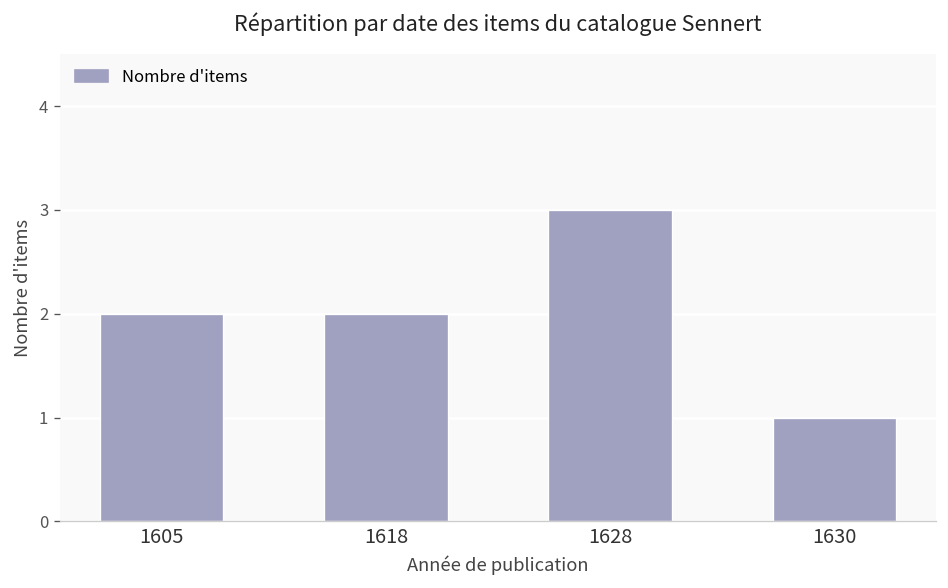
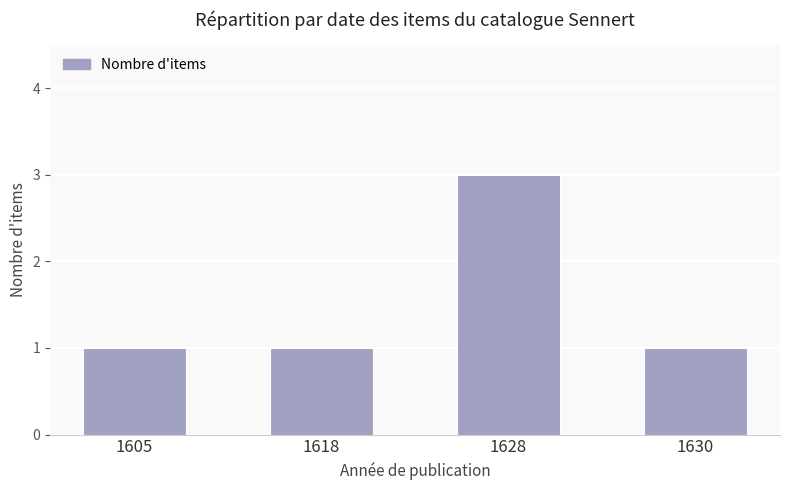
  {
-   "1605": 2,
-   "1618": 2,
+   "1605": 1,
+   "1618": 1,
    "1628": 3,
    "1630": 1
  }
